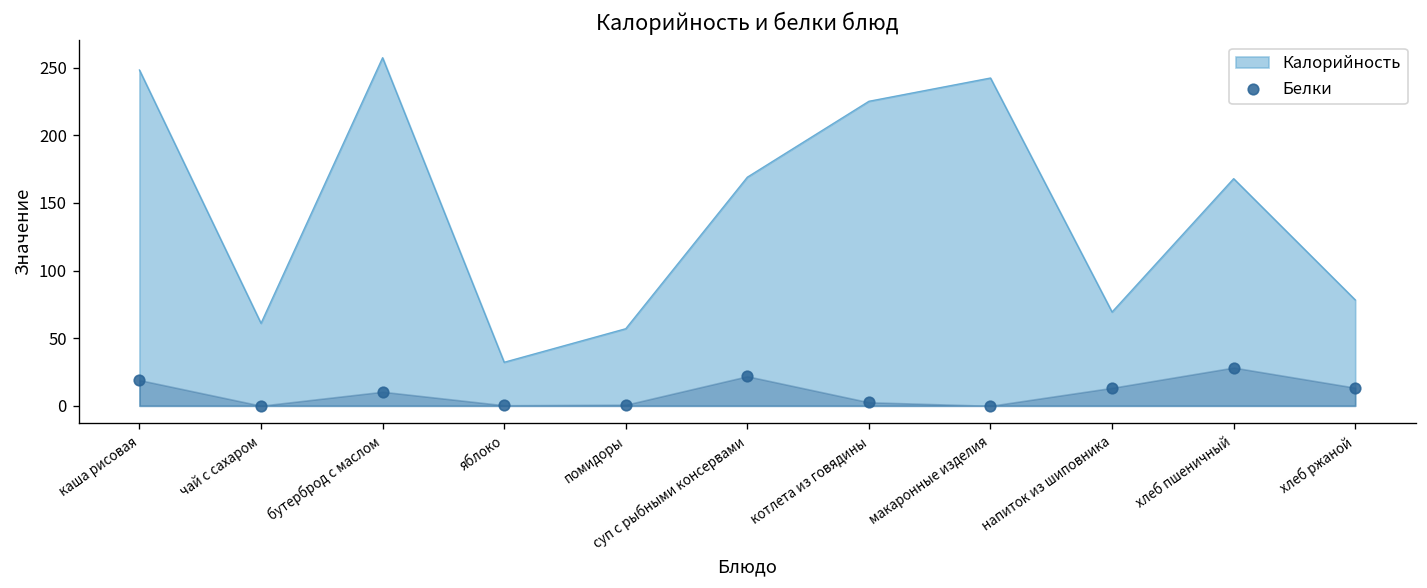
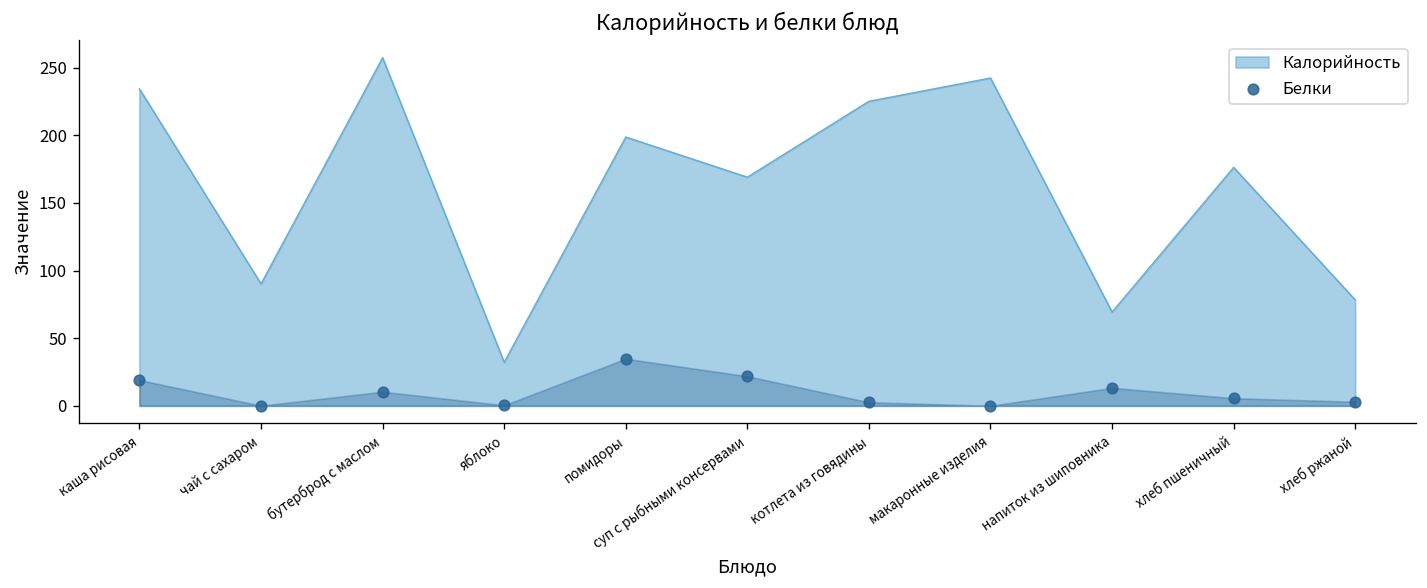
  {
    "Калорийность": {
-     "каша рисовая": 248,
-     "чай с сахаром": 61,
+     "каша рисовая": 234,
+     "чай с сахаром": 90,
      "бутерброд с маслом": 257,
      "яблоко": 32,
-     "помидоры": 57,
+     "помидоры": 199,
      "суп с рыбными консервами": 169,
      "котлета из говядины": 225,
      "макаронные изделия": 242,
      "напиток из шиповника": 69,
-     "хлеб пшеничный": 168,
+     "хлеб пшеничный": 176,
      "хлеб ржаной": 78
    },
    "Белки": {
      "каша рисовая": 19,
      "бутерброд с маслом": 10,
-     "помидоры": 1,
+     "помидоры": 35,
      "суп с рыбными консервами": 22,
      "котлета из говядины": 3,
      "макаронные изделия": 0,
      "напиток из шиповника": 13,
-     "хлеб пшеничный": 28,
-     "хлеб ржаной": 13
+     "хлеб пшеничный": 6,
+     "хлеб ржаной": 3
    }
  }
